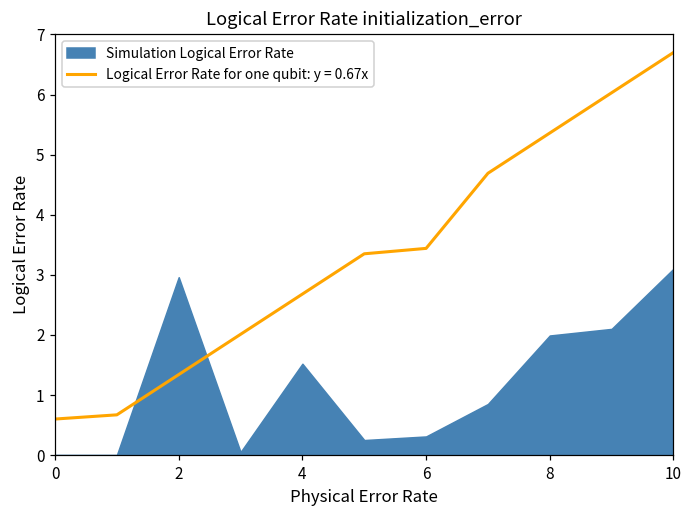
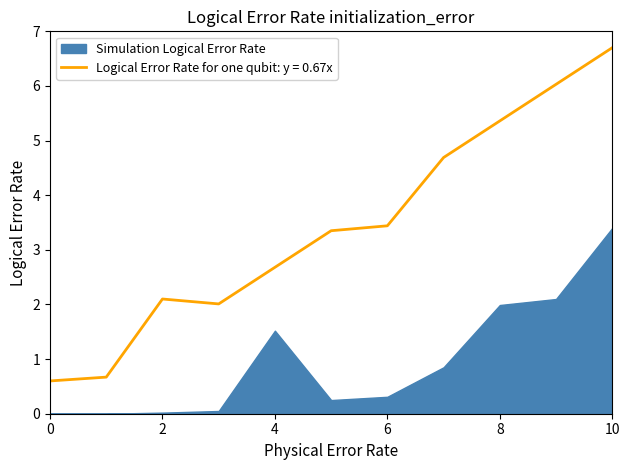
  {
    "Logical Error Rate for one qubit: y = 0.67x": {
      "0": 0.6,
-     "2": 1.3,
+     "2": 2.1,
      "4": 2.7,
      "6": 3.4,
      "8": 5.4,
      "10": 6.7
    },
    "Simulation Logical Error Rate": {
      "0": 0.0,
-     "2": 3.0,
+     "2": 0.0,
      "4": 1.5,
      "6": 0.3,
      "8": 2.0,
-     "10": 3.1
+     "10": 3.4
    }
  }
